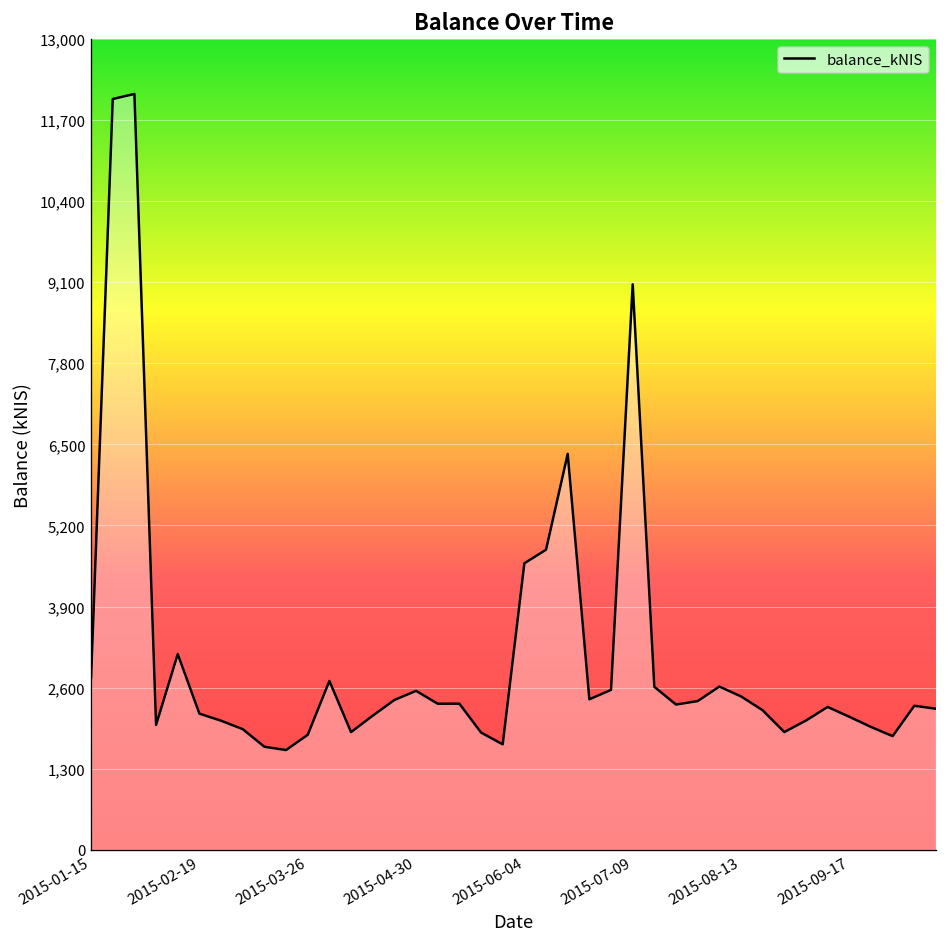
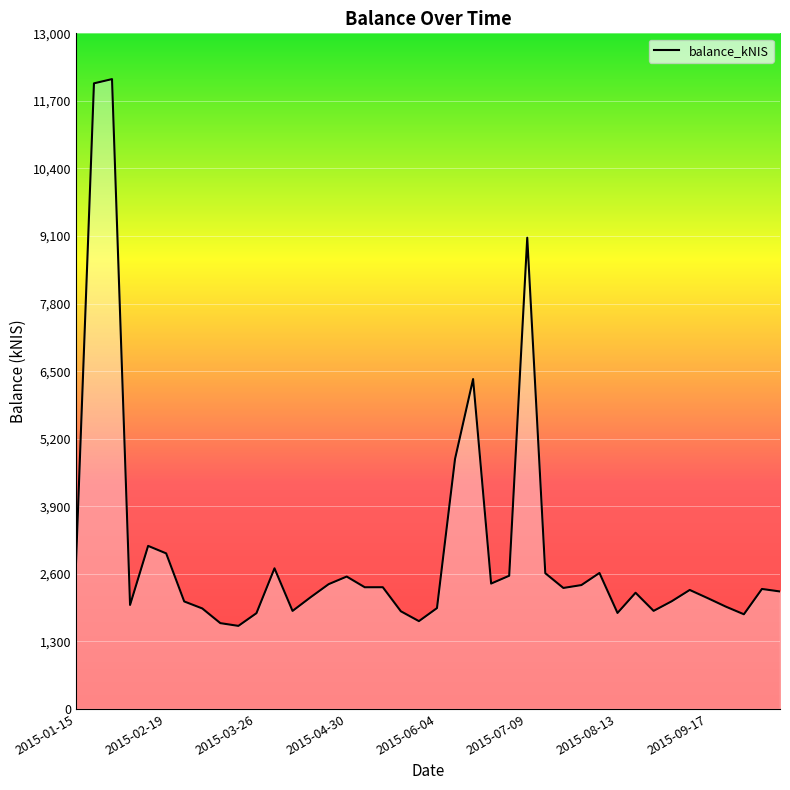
  {
    "2015-01-15": "2,800",
-   "2015-02-19": "2,200",
+   "2015-02-19": "3,000",
    "2015-03-26": "1,800",
    "2015-04-30": "2,500",
-   "2015-06-04": "4,600",
+   "2015-06-04": "1,900",
    "2015-07-09": "9,100",
-   "2015-08-13": "2,500",
+   "2015-08-13": "1,800",
    "2015-09-17": "2,100"
  }
